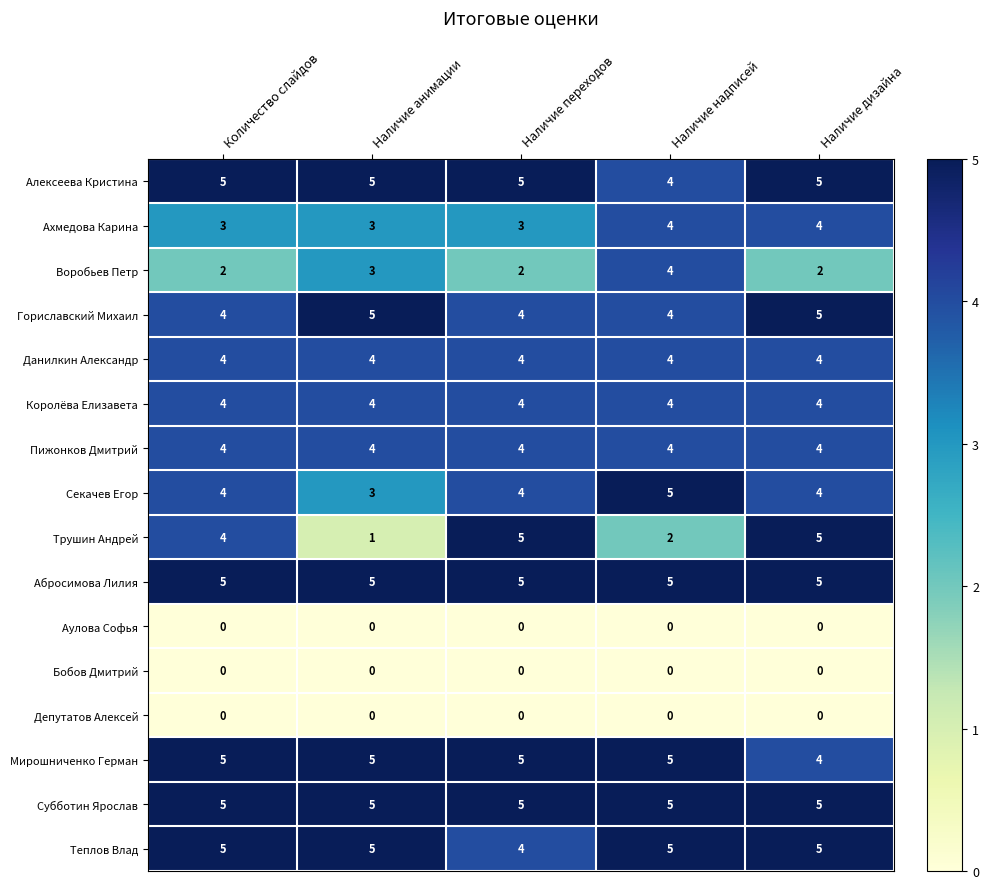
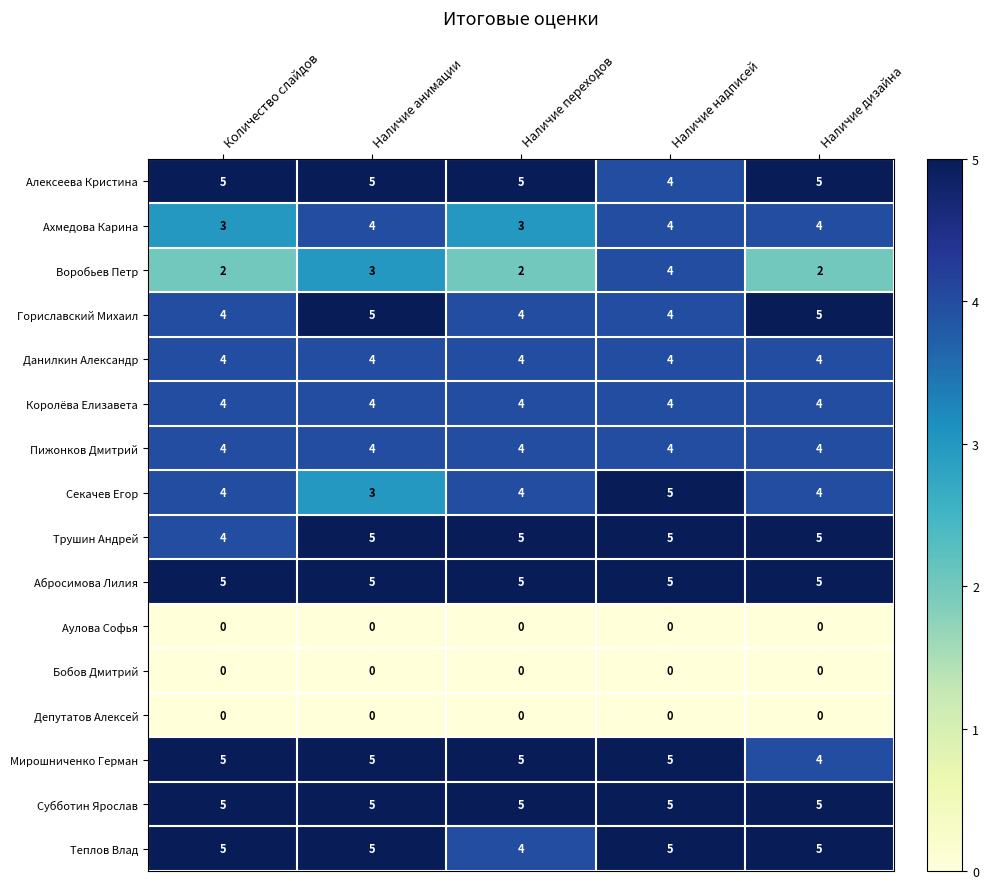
  {
    "Алексеева Кристина": {
      "Количество слайдов": 5,
      "Наличие анимации": 5,
      "Наличие переходов": 5,
      "Наличие надписей": 4,
      "Наличие дизайна": 5
    },
    "Ахмедова Карина": {
      "Количество слайдов": 3,
-     "Наличие анимации": 3,
+     "Наличие анимации": 4,
      "Наличие переходов": 3,
      "Наличие надписей": 4,
      "Наличие дизайна": 4
    },
    "Воробьев Петр": {
      "Количество слайдов": 2,
      "Наличие анимации": 3,
      "Наличие переходов": 2,
      "Наличие надписей": 4,
      "Наличие дизайна": 2
    },
    "Гориславский Михаил": {
      "Количество слайдов": 4,
      "Наличие анимации": 5,
      "Наличие переходов": 4,
      "Наличие надписей": 4,
      "Наличие дизайна": 5
    },
    "Данилкин Александр": {
      "Количество слайдов": 4,
      "Наличие анимации": 4,
      "Наличие переходов": 4,
      "Наличие надписей": 4,
      "Наличие дизайна": 4
    },
    "Королёва Елизавета": {
      "Количество слайдов": 4,
      "Наличие анимации": 4,
      "Наличие переходов": 4,
      "Наличие надписей": 4,
      "Наличие дизайна": 4
    },
    "Пижонков Дмитрий": {
      "Количество слайдов": 4,
      "Наличие анимации": 4,
      "Наличие переходов": 4,
      "Наличие надписей": 4,
      "Наличие дизайна": 4
    },
    "Секачев Егор": {
      "Количество слайдов": 4,
      "Наличие анимации": 3,
      "Наличие переходов": 4,
      "Наличие надписей": 5,
      "Наличие дизайна": 4
    },
    "Трушин Андрей": {
      "Количество слайдов": 4,
-     "Наличие анимации": 1,
+     "Наличие анимации": 5,
      "Наличие переходов": 5,
-     "Наличие надписей": 2,
+     "Наличие надписей": 5,
      "Наличие дизайна": 5
    },
    "Абросимова Лилия": {
      "Количество слайдов": 5,
      "Наличие анимации": 5,
      "Наличие переходов": 5,
      "Наличие надписей": 5,
      "Наличие дизайна": 5
    },
    "Аулова Софья": {
      "Количество слайдов": 0,
      "Наличие анимации": 0,
      "Наличие переходов": 0,
      "Наличие надписей": 0,
      "Наличие дизайна": 0
    },
    "Бобов Дмитрий": {
      "Количество слайдов": 0,
      "Наличие анимации": 0,
      "Наличие переходов": 0,
      "Наличие надписей": 0,
      "Наличие дизайна": 0
    },
    "Депутатов Алексей": {
      "Количество слайдов": 0,
      "Наличие анимации": 0,
      "Наличие переходов": 0,
      "Наличие надписей": 0,
      "Наличие дизайна": 0
    },
    "Мирошниченко Герман": {
      "Количество слайдов": 5,
      "Наличие анимации": 5,
      "Наличие переходов": 5,
      "Наличие надписей": 5,
      "Наличие дизайна": 4
    },
    "Субботин Ярослав": {
      "Количество слайдов": 5,
      "Наличие анимации": 5,
      "Наличие переходов": 5,
      "Наличие надписей": 5,
      "Наличие дизайна": 5
    },
    "Теплов Влад": {
      "Количество слайдов": 5,
      "Наличие анимации": 5,
      "Наличие переходов": 4,
      "Наличие надписей": 5,
      "Наличие дизайна": 5
    }
  }
